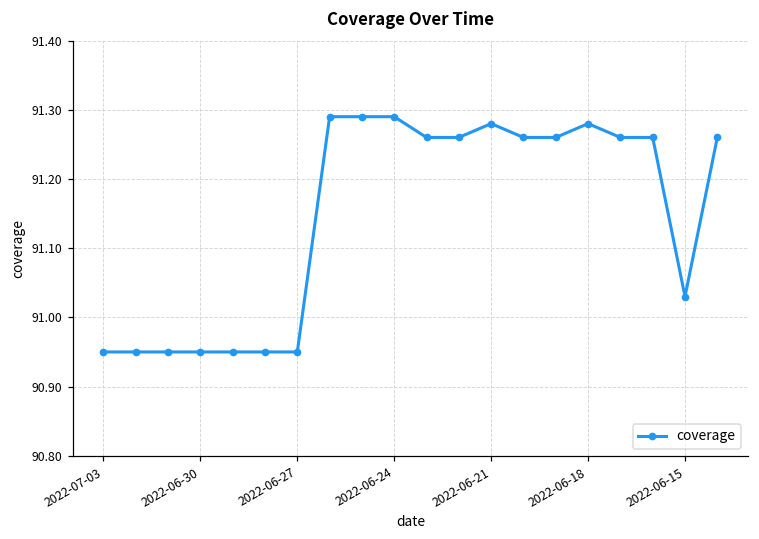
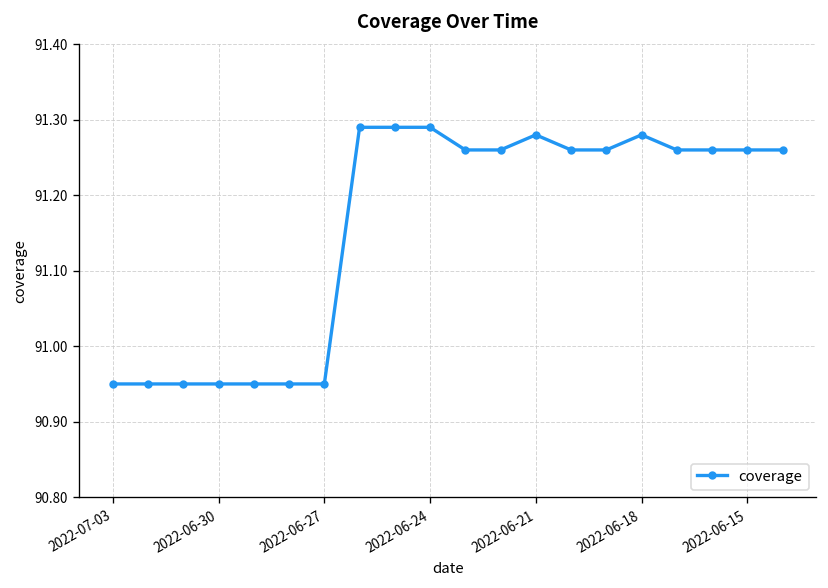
  {
    "2022-07-03": 90.95,
    "2022-06-30": 90.95,
    "2022-06-27": 90.95,
    "2022-06-24": 91.29,
    "2022-06-21": 91.28,
    "2022-06-18": 91.28,
-   "2022-06-15": 91.03
+   "2022-06-15": 91.26
  }
